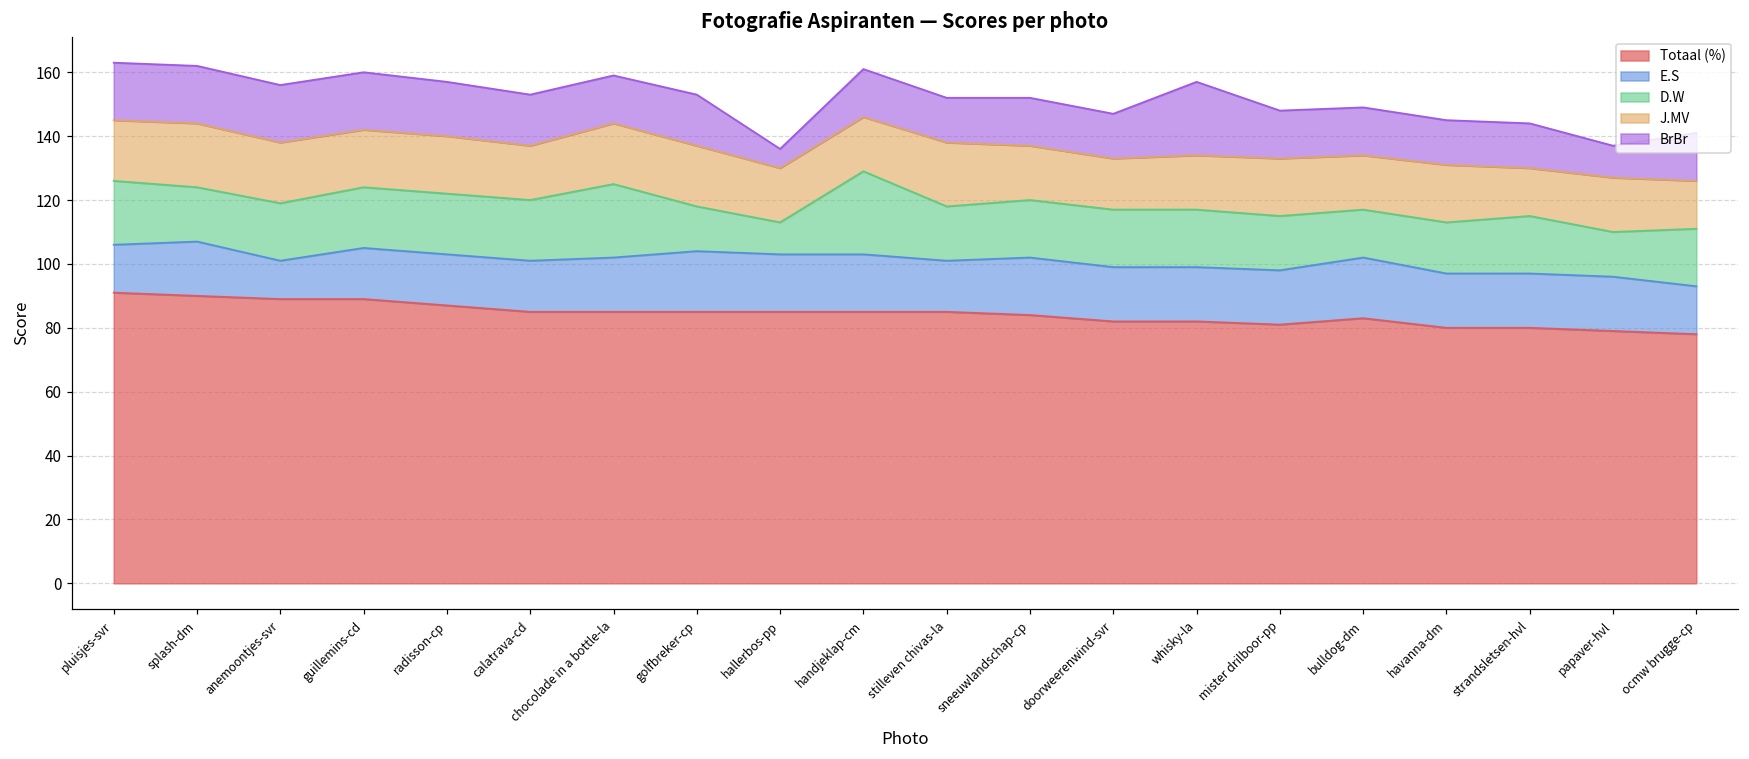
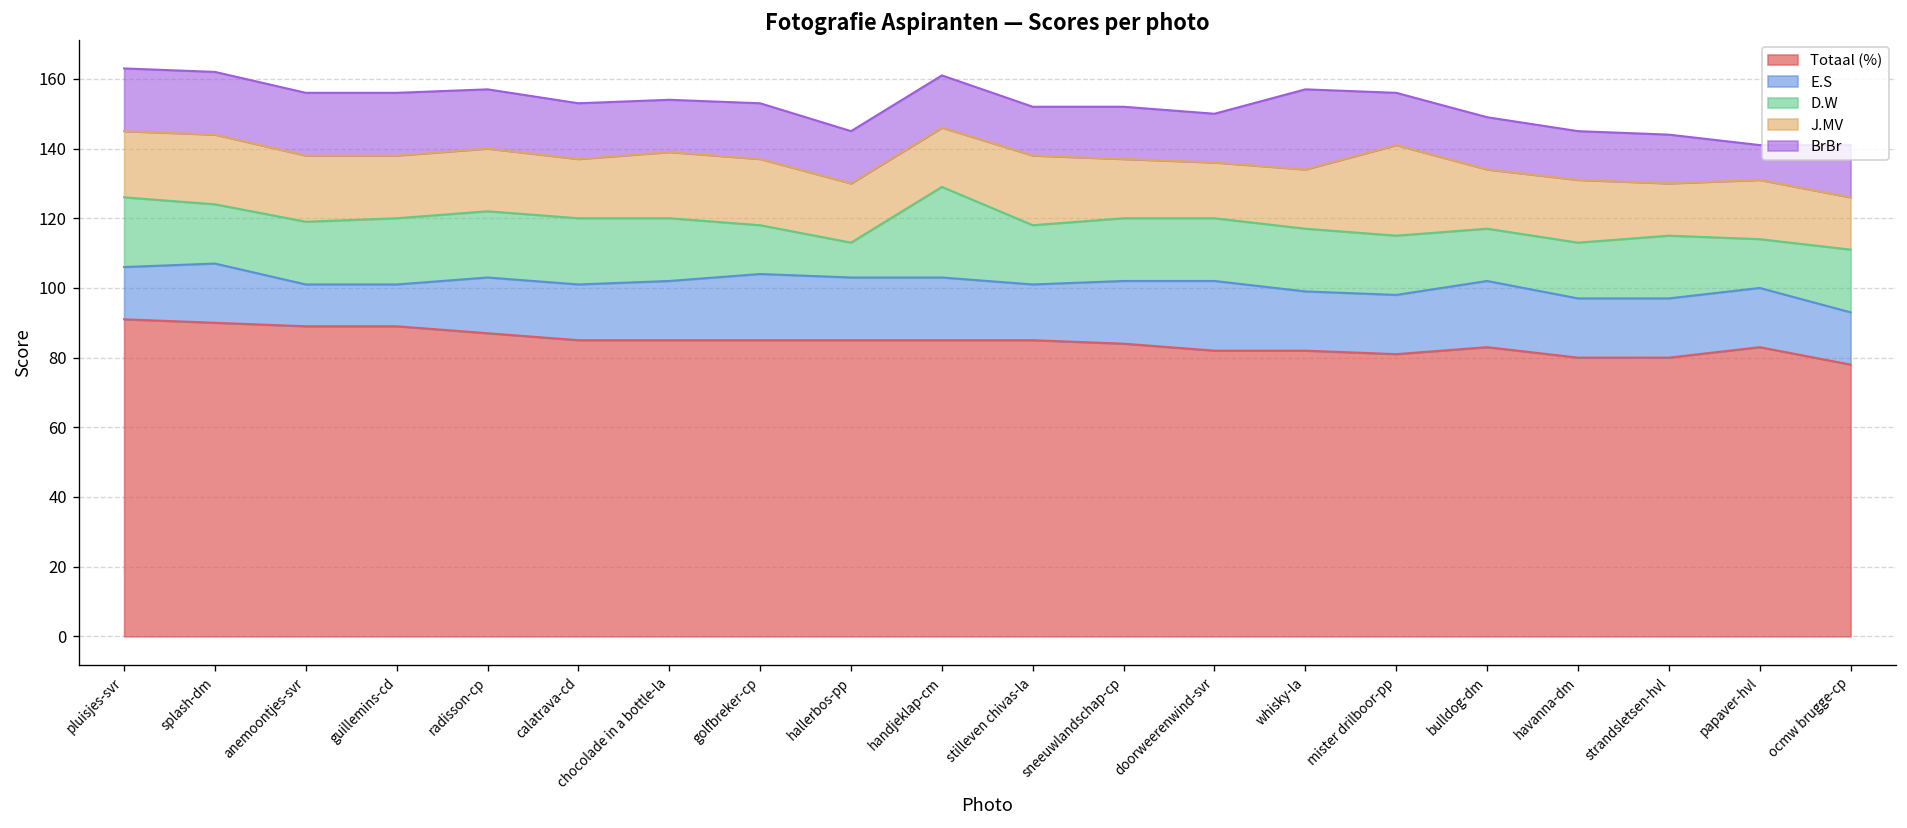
  {
    "Totaal (%)": {
      "pluisjes-svr": 91,
      "splash-dm": 90,
      "anemoontjes-svr": 89,
      "guillemins-cd": 89,
      "radisson-cp": 87,
      "calatrava-cd": 85,
      "chocolade in a bottle-la": 85,
      "golfbreker-cp": 85,
      "hallerbos-pp": 85,
      "handjeklap-cm": 85,
      "stilleven chivas-la": 85,
      "sneeuwlandschap-cp": 84,
      "doorweerenwind-svr": 82,
      "whisky-la": 82,
      "mister drilboor-pp": 81,
      "bulldog-dm": 83,
      "havanna-dm": 80,
      "strandsletsen-hvl": 80,
-     "papaver-hvl": 79,
+     "papaver-hvl": 83,
      "ocmw brugge-cp": 78
    },
    "E.S": {
      "pluisjes-svr": 15,
      "splash-dm": 17,
      "anemoontjes-svr": 12,
-     "guillemins-cd": 16,
+     "guillemins-cd": 12,
      "radisson-cp": 16,
      "calatrava-cd": 16,
      "chocolade in a bottle-la": 17,
      "golfbreker-cp": 19,
      "hallerbos-pp": 18,
      "handjeklap-cm": 18,
      "stilleven chivas-la": 16,
      "sneeuwlandschap-cp": 18,
-     "doorweerenwind-svr": 17,
+     "doorweerenwind-svr": 20,
      "whisky-la": 17,
      "mister drilboor-pp": 17,
      "bulldog-dm": 19,
      "havanna-dm": 17,
      "strandsletsen-hvl": 17,
      "papaver-hvl": 17,
      "ocmw brugge-cp": 15
    },
    "D.W": {
      "pluisjes-svr": 20,
      "splash-dm": 17,
      "anemoontjes-svr": 18,
      "guillemins-cd": 19,
      "radisson-cp": 19,
      "calatrava-cd": 19,
-     "chocolade in a bottle-la": 23,
+     "chocolade in a bottle-la": 18,
      "golfbreker-cp": 14,
      "hallerbos-pp": 10,
      "handjeklap-cm": 26,
      "stilleven chivas-la": 17,
      "sneeuwlandschap-cp": 18,
      "doorweerenwind-svr": 18,
      "whisky-la": 18,
      "mister drilboor-pp": 17,
      "bulldog-dm": 15,
      "havanna-dm": 16,
      "strandsletsen-hvl": 18,
      "papaver-hvl": 14,
      "ocmw brugge-cp": 18
    },
    "J.MV": {
      "pluisjes-svr": 19,
      "splash-dm": 20,
      "anemoontjes-svr": 19,
      "guillemins-cd": 18,
      "radisson-cp": 18,
      "calatrava-cd": 17,
      "chocolade in a bottle-la": 19,
      "golfbreker-cp": 19,
      "hallerbos-pp": 17,
      "handjeklap-cm": 17,
      "stilleven chivas-la": 20,
      "sneeuwlandschap-cp": 17,
      "doorweerenwind-svr": 16,
      "whisky-la": 17,
-     "mister drilboor-pp": 18,
+     "mister drilboor-pp": 26,
      "bulldog-dm": 17,
      "havanna-dm": 18,
      "strandsletsen-hvl": 15,
      "papaver-hvl": 17,
      "ocmw brugge-cp": 15
    },
    "BrBr": {
      "pluisjes-svr": 18,
      "splash-dm": 18,
      "anemoontjes-svr": 18,
      "guillemins-cd": 18,
      "radisson-cp": 17,
      "calatrava-cd": 16,
      "chocolade in a bottle-la": 15,
      "golfbreker-cp": 16,
-     "hallerbos-pp": 6,
+     "hallerbos-pp": 15,
      "handjeklap-cm": 15,
      "stilleven chivas-la": 14,
      "sneeuwlandschap-cp": 15,
      "doorweerenwind-svr": 14,
      "whisky-la": 23,
      "mister drilboor-pp": 15,
      "bulldog-dm": 15,
      "havanna-dm": 14,
      "strandsletsen-hvl": 14,
      "papaver-hvl": 10
    }
  }
